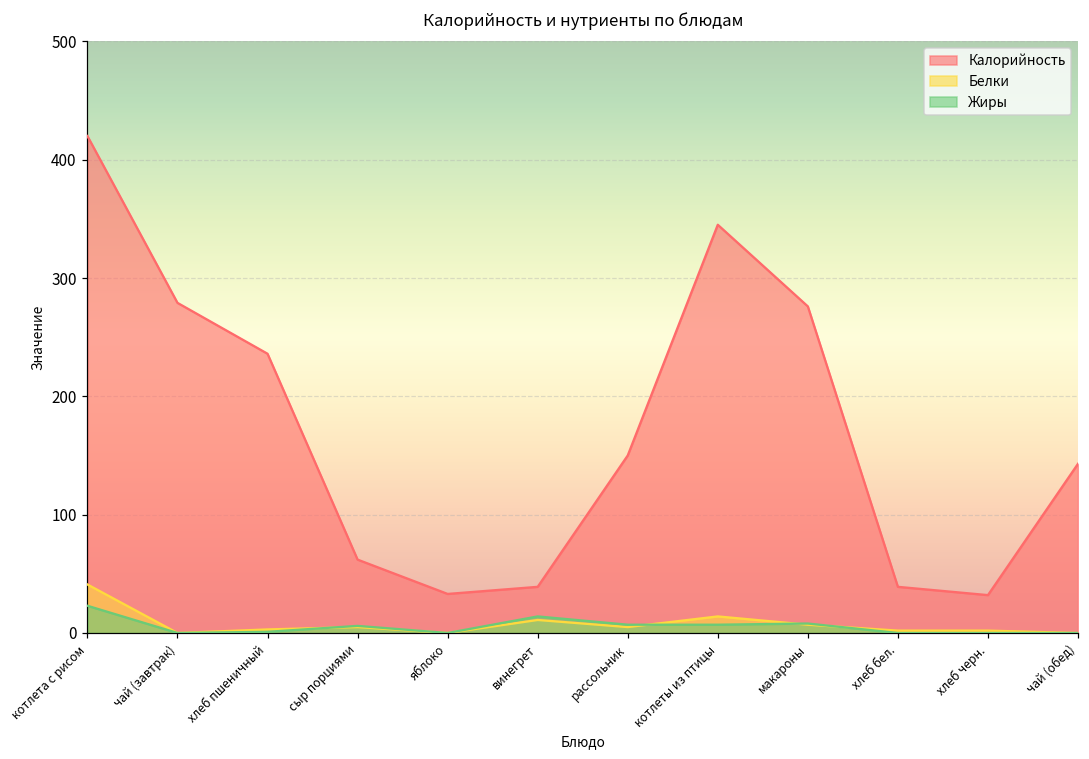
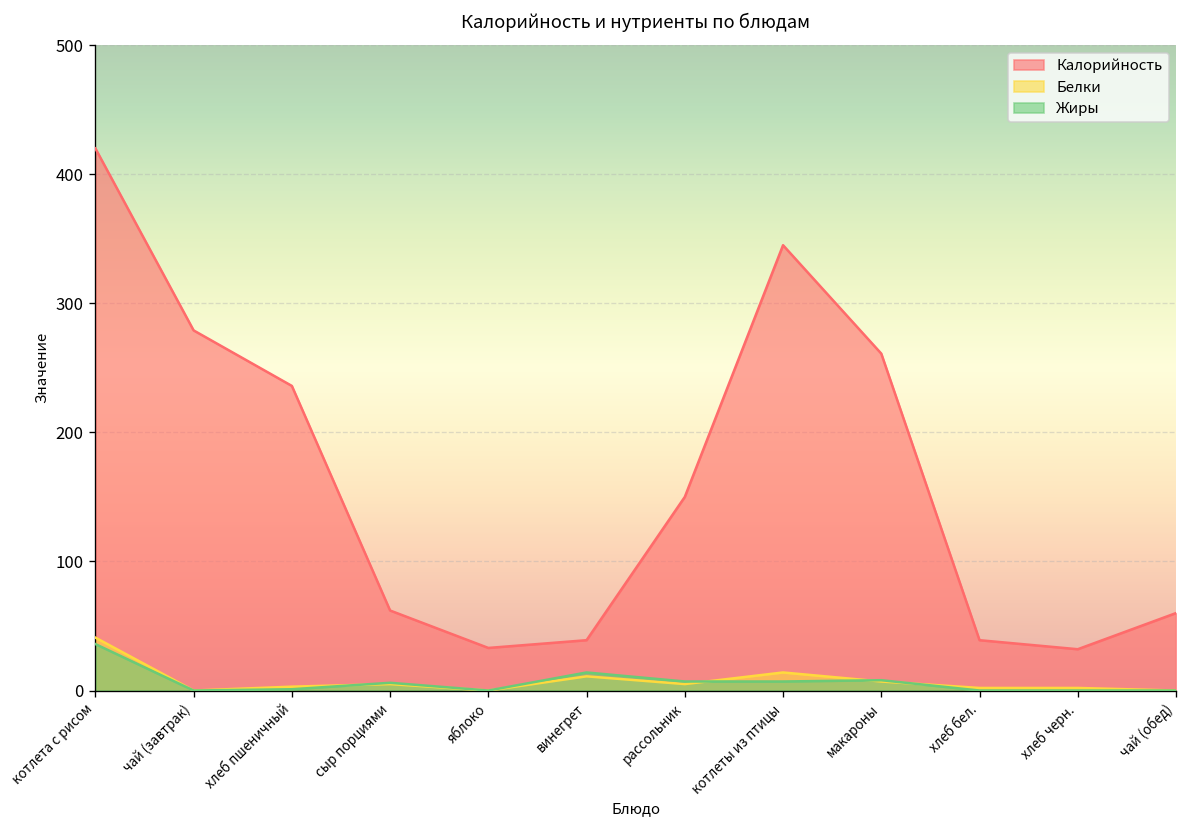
  {
    "Калорийность": {
      "котлета с рисом": 420,
      "чай (завтрак)": 279,
      "хлеб пшеничный": 236,
      "сыр порциями": 62,
      "яблоко": 33,
      "винегрет": 39,
      "рассольник": 150,
      "котлеты из птицы": 345,
-     "макароны": 276,
+     "макароны": 261,
      "хлеб бел.": 39,
      "хлеб черн.": 32,
-     "чай (обед)": 143
+     "чай (обед)": 60
    },
    "Белки": {
      "котлета с рисом": 41,
      "винегрет": 11,
      "котлеты из птицы": 14
    },
    "Жиры": {
-     "котлета с рисом": 23,
+     "котлета с рисом": 36,
      "винегрет": 14,
      "котлеты из птицы": 7
    }
  }
